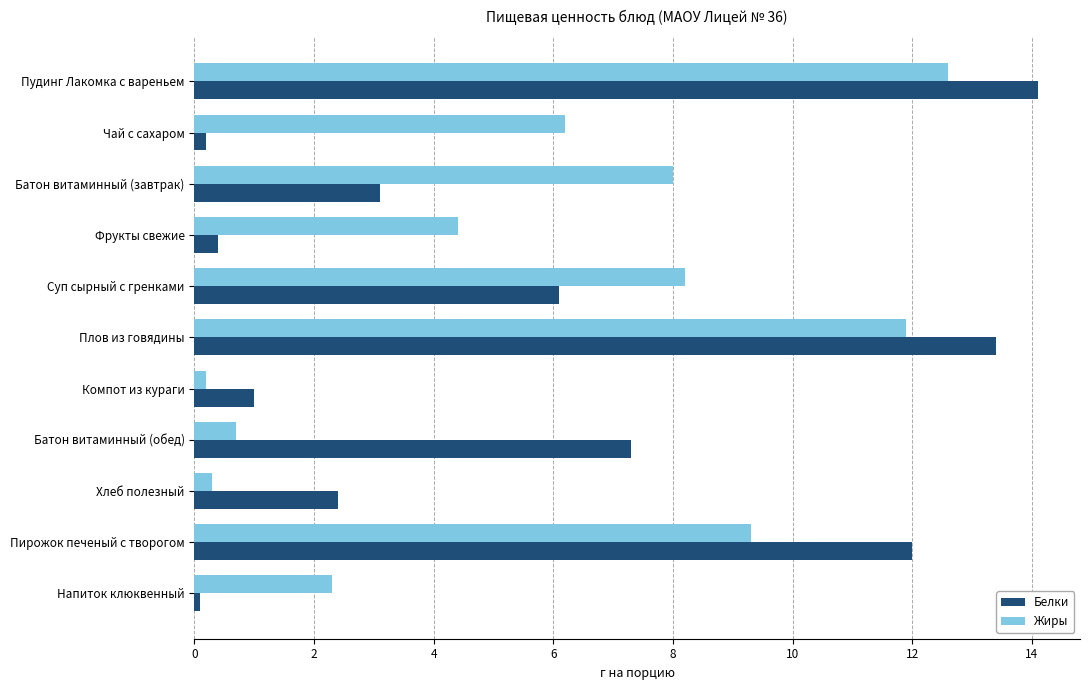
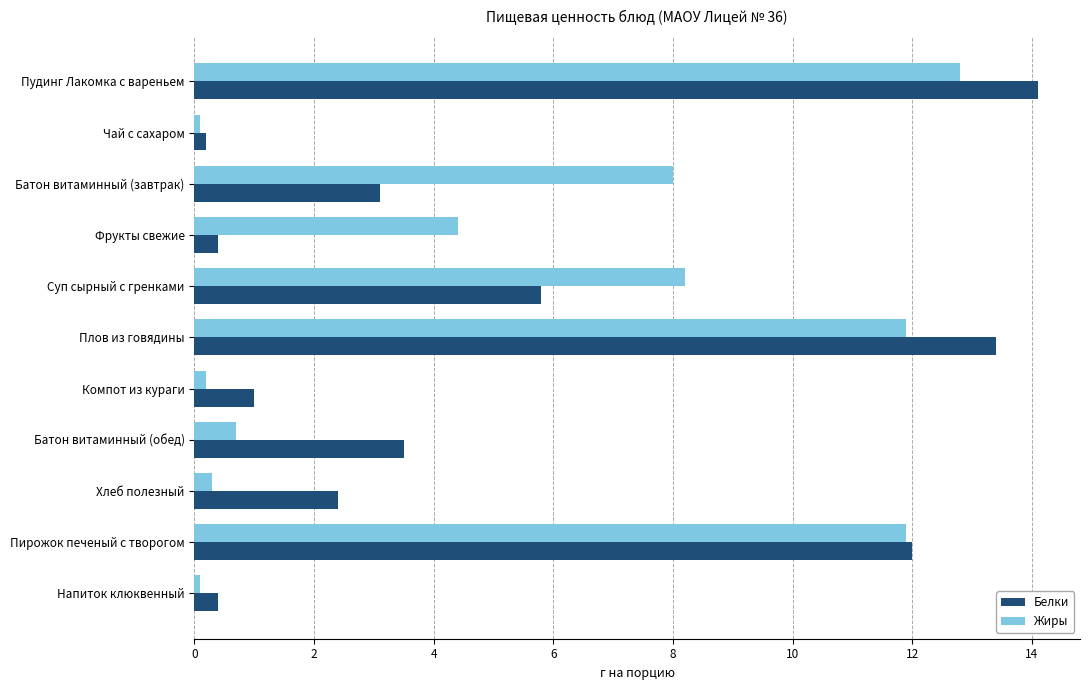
  {
    "Белки": {
      "Пудинг Лакомка с вареньем": 14.1,
      "Чай с сахаром": 0.2,
      "Батон витаминный (завтрак)": 3.1,
      "Фрукты свежие": 0.4,
-     "Суп сырный с гренками": 6.1,
+     "Суп сырный с гренками": 5.8,
      "Плов из говядины": 13.4,
      "Компот из кураги": 1.0,
-     "Батон витаминный (обед)": 7.3,
+     "Батон витаминный (обед)": 3.5,
      "Хлеб полезный": 2.4,
      "Пирожок печеный с творогом": 12.0,
-     "Напиток клюквенный": 0.1
+     "Напиток клюквенный": 0.4
    },
    "Жиры": {
-     "Пудинг Лакомка с вареньем": 12.6,
-     "Чай с сахаром": 6.2,
+     "Пудинг Лакомка с вареньем": 12.8,
+     "Чай с сахаром": 0.1,
      "Батон витаминный (завтрак)": 8.0,
      "Фрукты свежие": 4.4,
      "Суп сырный с гренками": 8.2,
      "Плов из говядины": 11.9,
      "Компот из кураги": 0.2,
      "Батон витаминный (обед)": 0.7,
      "Хлеб полезный": 0.3,
-     "Пирожок печеный с творогом": 9.3,
-     "Напиток клюквенный": 2.3
+     "Пирожок печеный с творогом": 11.9,
+     "Напиток клюквенный": 0.1
    }
  }
